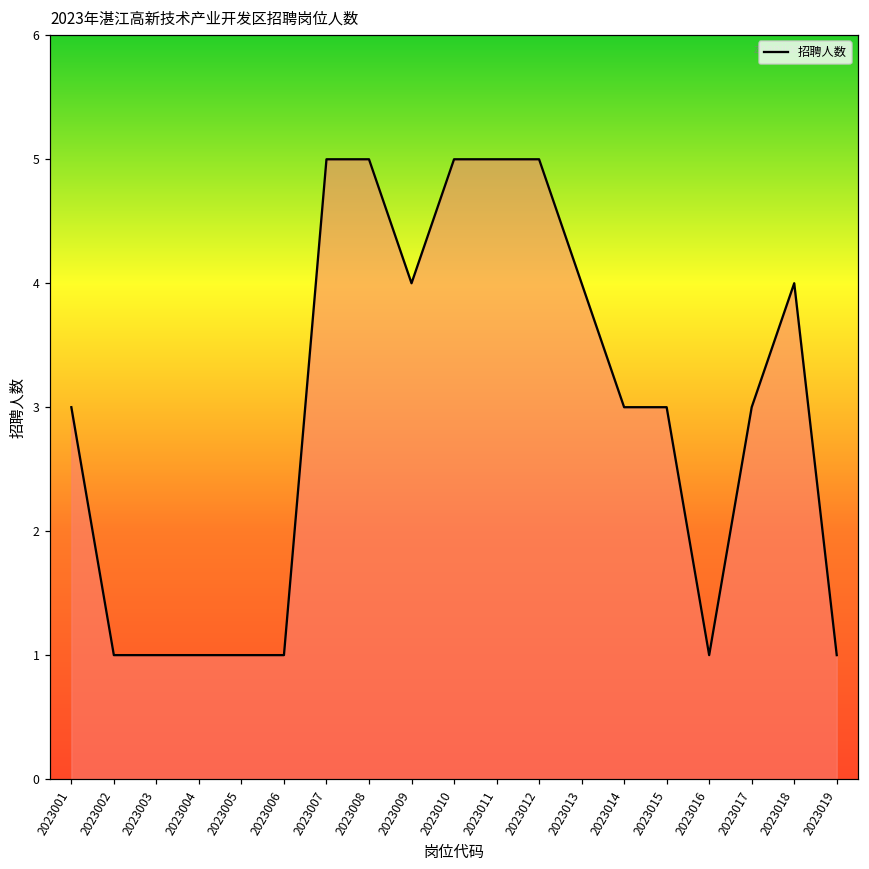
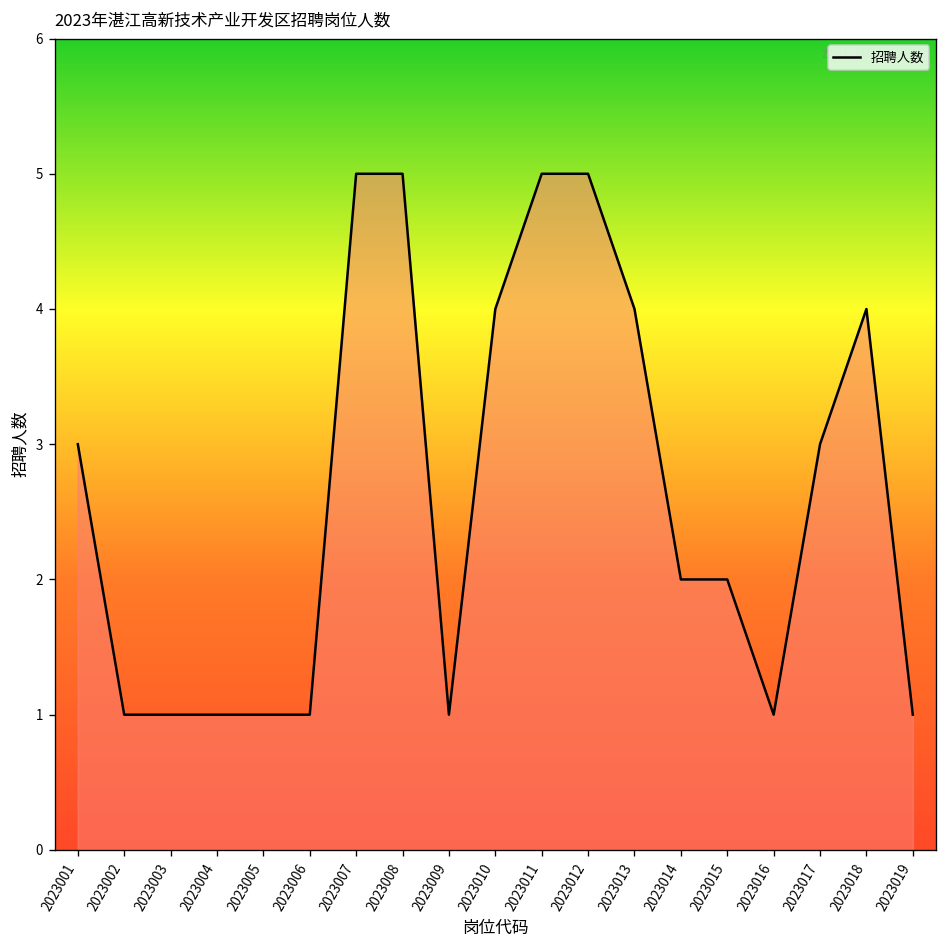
  {
    "2023001": 3,
    "2023002": 1,
    "2023003": 1,
    "2023004": 1,
    "2023005": 1,
    "2023006": 1,
    "2023007": 5,
    "2023008": 5,
-   "2023009": 4,
-   "2023010": 5,
+   "2023009": 1,
+   "2023010": 4,
    "2023011": 5,
    "2023012": 5,
    "2023013": 4,
-   "2023014": 3,
-   "2023015": 3,
+   "2023014": 2,
+   "2023015": 2,
    "2023016": 1,
    "2023017": 3,
    "2023018": 4,
    "2023019": 1
  }
